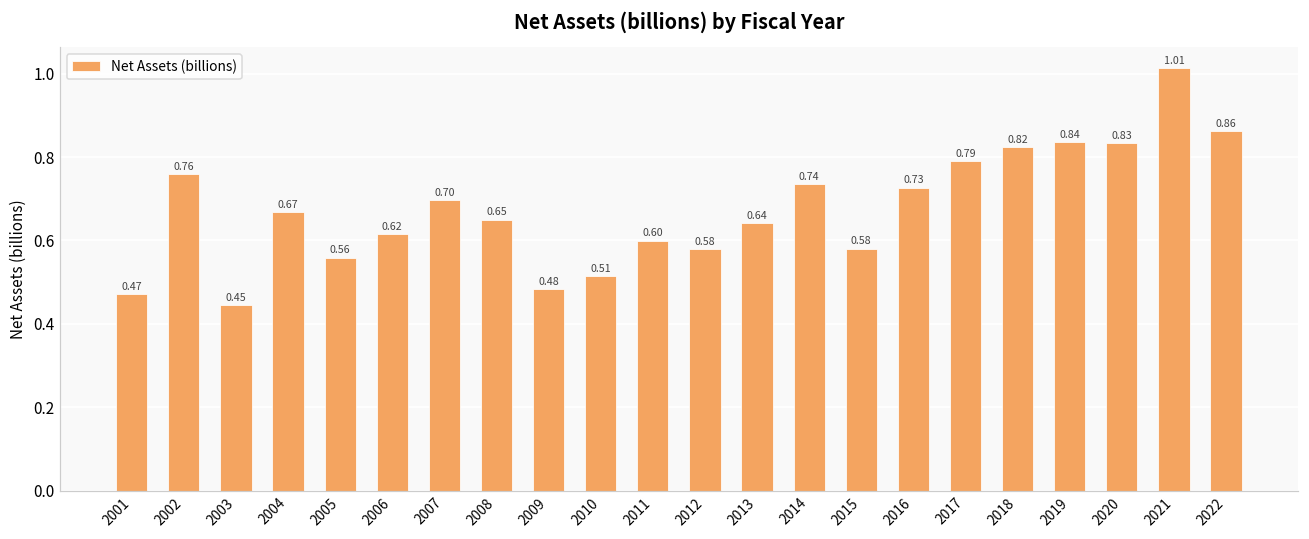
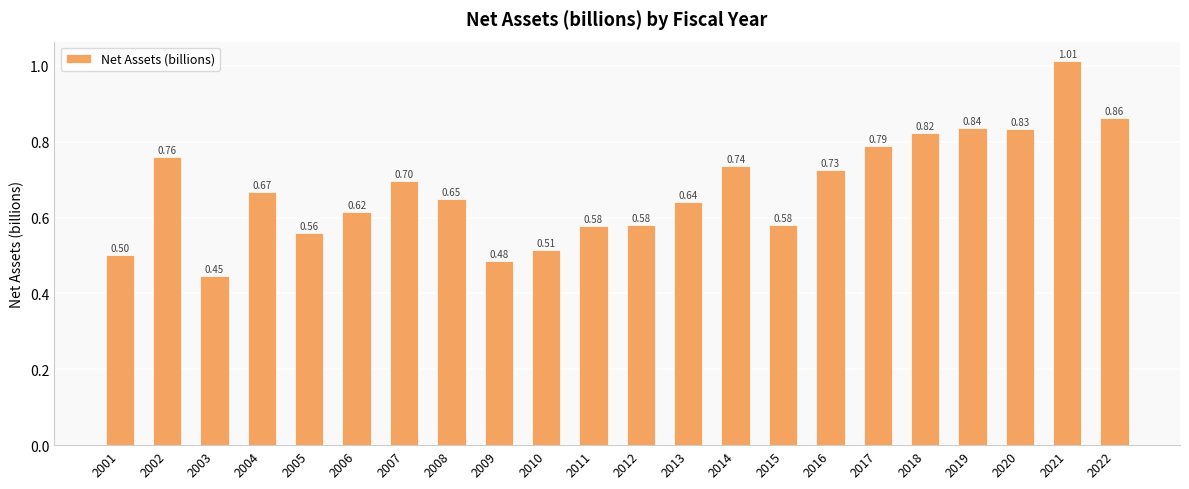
  {
-   "2001": 0.47,
+   "2001": 0.50,
    "2002": 0.76,
    "2003": 0.45,
    "2004": 0.67,
    "2005": 0.56,
    "2006": 0.62,
    "2007": 0.70,
    "2008": 0.65,
    "2009": 0.48,
    "2010": 0.51,
-   "2011": 0.60,
+   "2011": 0.58,
    "2012": 0.58,
    "2013": 0.64,
    "2014": 0.74,
    "2015": 0.58,
    "2016": 0.73,
    "2017": 0.79,
    "2018": 0.82,
    "2019": 0.84,
    "2020": 0.83,
    "2021": 1.01,
    "2022": 0.86
  }
